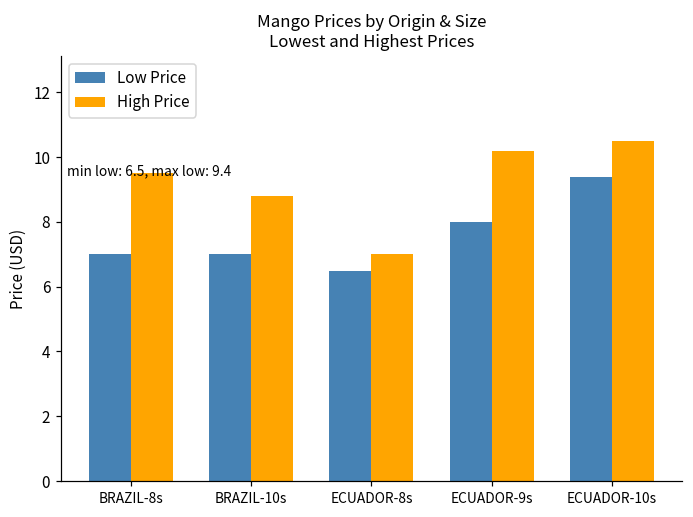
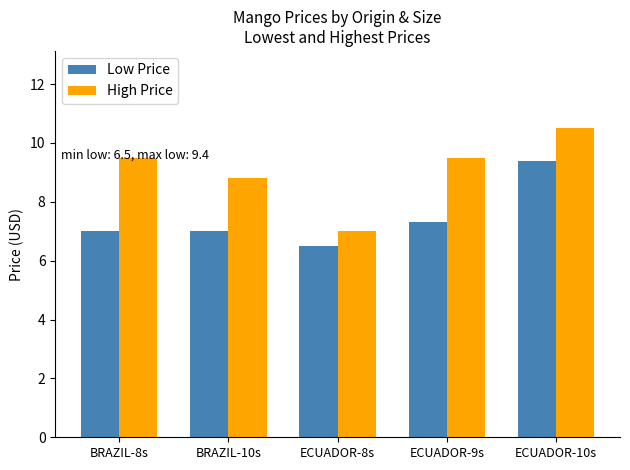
  {
    "Low Price": {
      "BRAZIL-8s": 7.0,
      "BRAZIL-10s": 7.0,
      "ECUADOR-8s": 6.5,
-     "ECUADOR-9s": 8.0,
+     "ECUADOR-9s": 7.3,
      "ECUADOR-10s": 9.4
    },
    "High Price": {
      "BRAZIL-10s": 8.8,
      "ECUADOR-8s": 7.0,
-     "ECUADOR-9s": 10.2,
+     "ECUADOR-9s": 9.5,
      "ECUADOR-10s": 10.5
    }
  }
